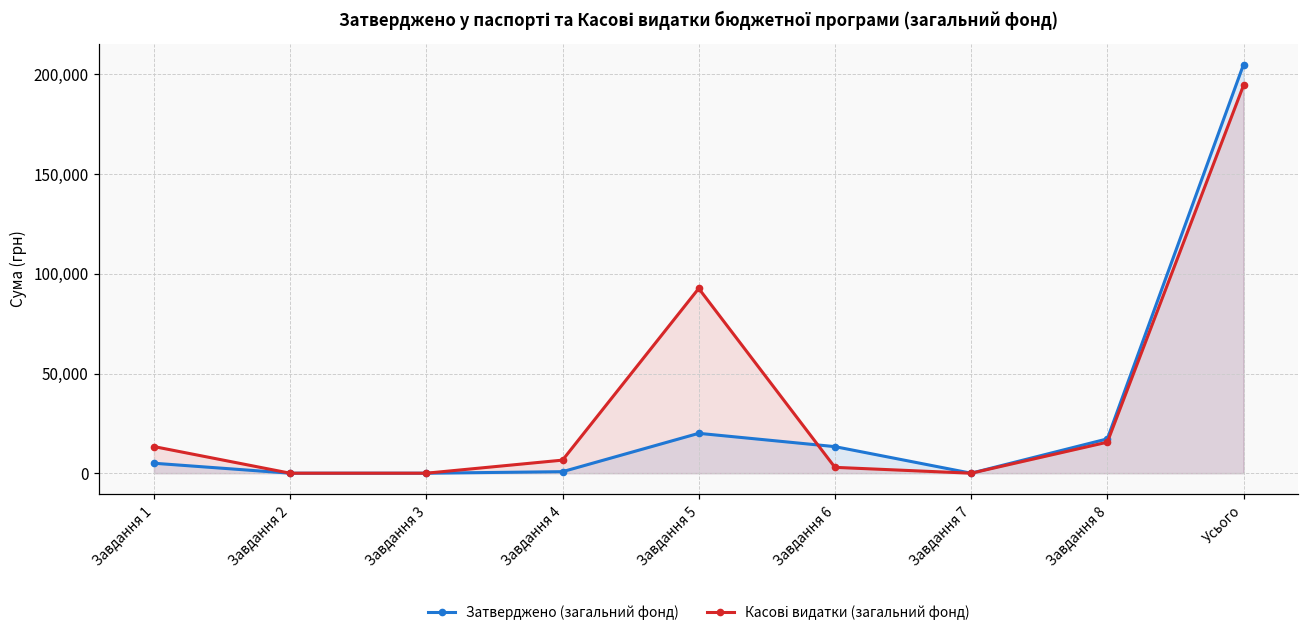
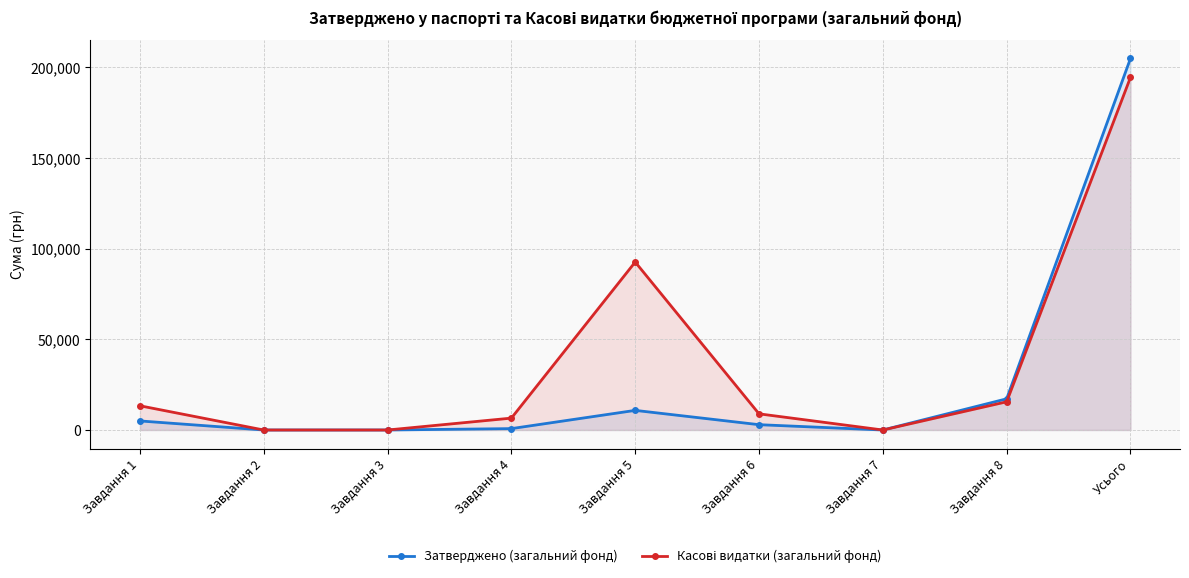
  {
    "Затверджено (загальний фонд)": {
      "Завдання 1": "5,000",
      "Завдання 4": "1,000",
-     "Завдання 5": "20,000",
-     "Завдання 6": "13,000",
+     "Завдання 5": "11,000",
+     "Завдання 6": "3,000",
      "Завдання 8": "17,000",
      "Усього": "205,000"
    },
    "Касові видатки (загальний фонд)": {
      "Завдання 1": "13,000",
      "Завдання 4": "7,000",
      "Завдання 5": "93,000",
-     "Завдання 6": "3,000",
+     "Завдання 6": "9,000",
      "Завдання 8": "16,000",
      "Усього": "195,000"
    }
  }
